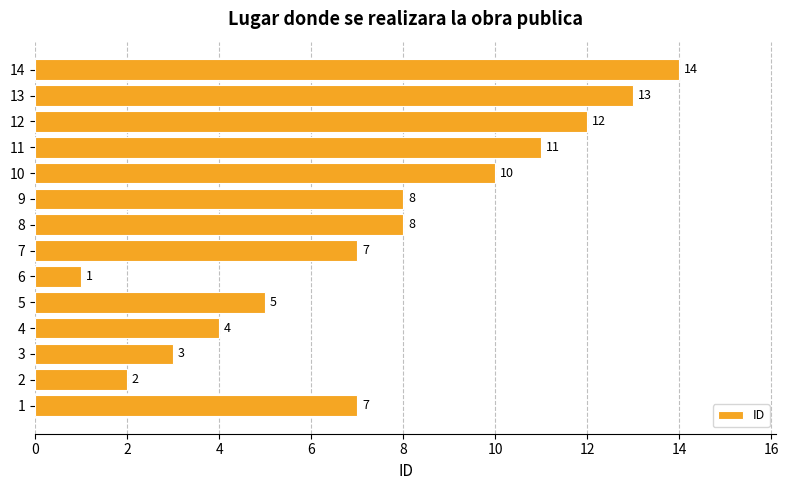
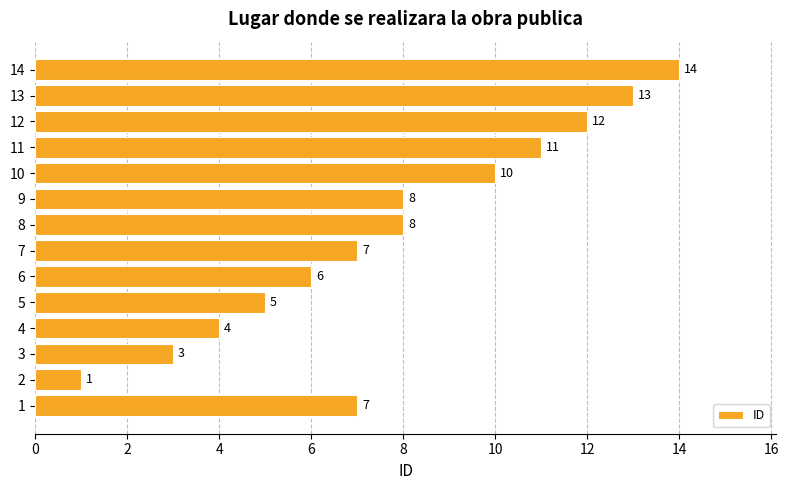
  {
    "14": 14,
    "13": 13,
    "12": 12,
    "11": 11,
    "10": 10,
    "9": 8,
    "8": 8,
    "7": 7,
-   "6": 1,
+   "6": 6,
    "5": 5,
    "4": 4,
    "3": 3,
-   "2": 2,
+   "2": 1,
    "1": 7
  }
